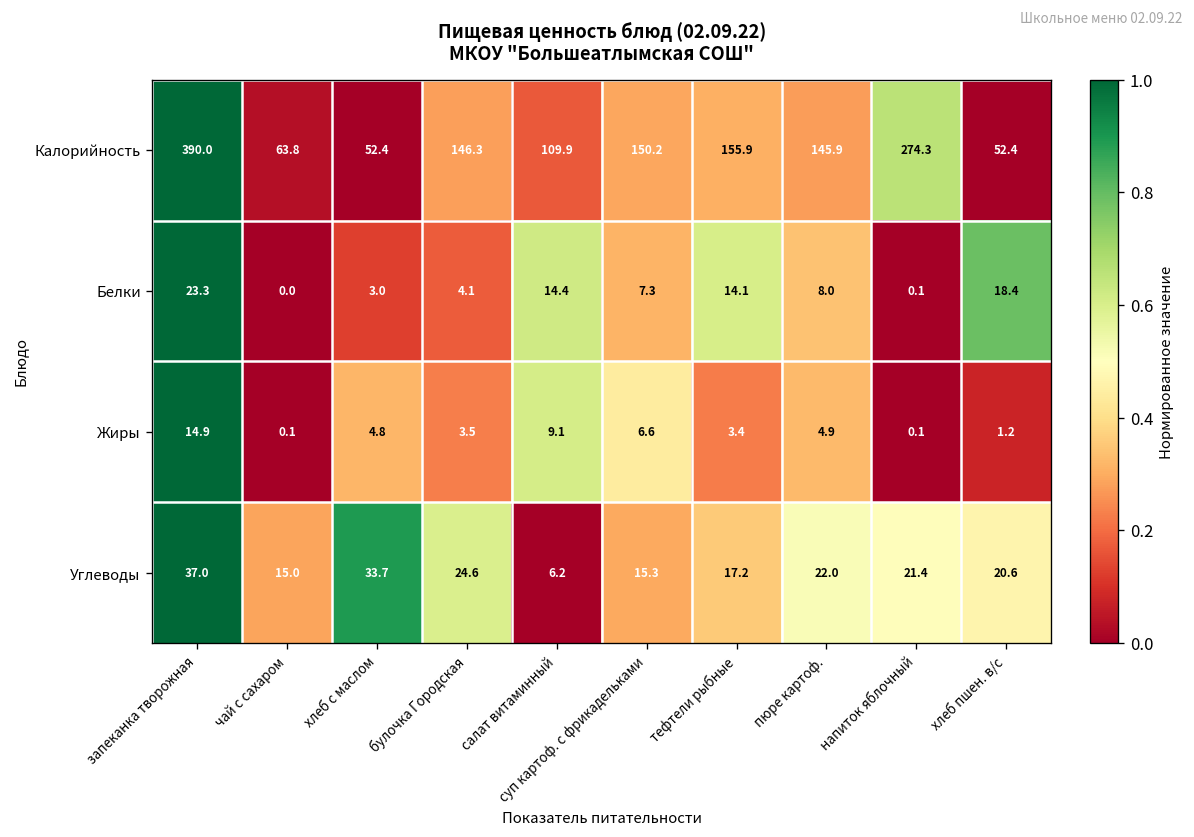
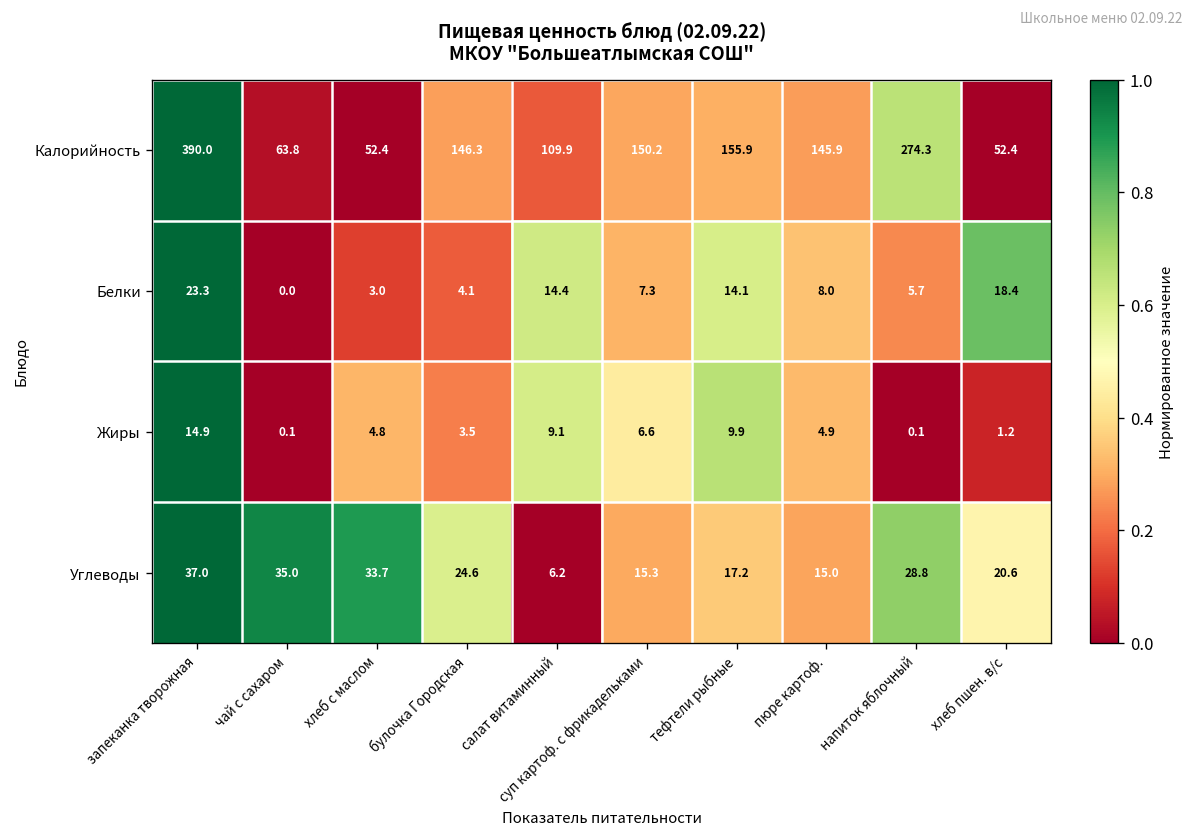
  {
    "Калорийность": {
      "запеканка творожная": 390.0,
      "чай с сахаром": 63.8,
      "хлеб с маслом": 52.4,
      "булочка Городская": 146.3,
      "салат витаминный": 109.9,
      "суп картоф. с фрикадельками": 150.2,
      "тефтели рыбные": 155.9,
      "пюре картоф.": 145.9,
      "напиток яблочный": 274.3,
      "хлеб пшен. в/с": 52.4
    },
    "Белки": {
      "запеканка творожная": 23.3,
      "чай с сахаром": 0.0,
      "хлеб с маслом": 3.0,
      "булочка Городская": 4.1,
      "салат витаминный": 14.4,
      "суп картоф. с фрикадельками": 7.3,
      "тефтели рыбные": 14.1,
      "пюре картоф.": 8.0,
-     "напиток яблочный": 0.1,
+     "напиток яблочный": 5.7,
      "хлеб пшен. в/с": 18.4
    },
    "Жиры": {
      "запеканка творожная": 14.9,
      "чай с сахаром": 0.1,
      "хлеб с маслом": 4.8,
      "булочка Городская": 3.5,
      "салат витаминный": 9.1,
      "суп картоф. с фрикадельками": 6.6,
-     "тефтели рыбные": 3.4,
+     "тефтели рыбные": 9.9,
      "пюре картоф.": 4.9,
      "напиток яблочный": 0.1,
      "хлеб пшен. в/с": 1.2
    },
    "Углеводы": {
      "запеканка творожная": 37.0,
-     "чай с сахаром": 15.0,
+     "чай с сахаром": 35.0,
      "хлеб с маслом": 33.7,
      "булочка Городская": 24.6,
      "салат витаминный": 6.2,
      "суп картоф. с фрикадельками": 15.3,
      "тефтели рыбные": 17.2,
-     "пюре картоф.": 22.0,
-     "напиток яблочный": 21.4,
+     "пюре картоф.": 15.0,
+     "напиток яблочный": 28.8,
      "хлеб пшен. в/с": 20.6
    }
  }
